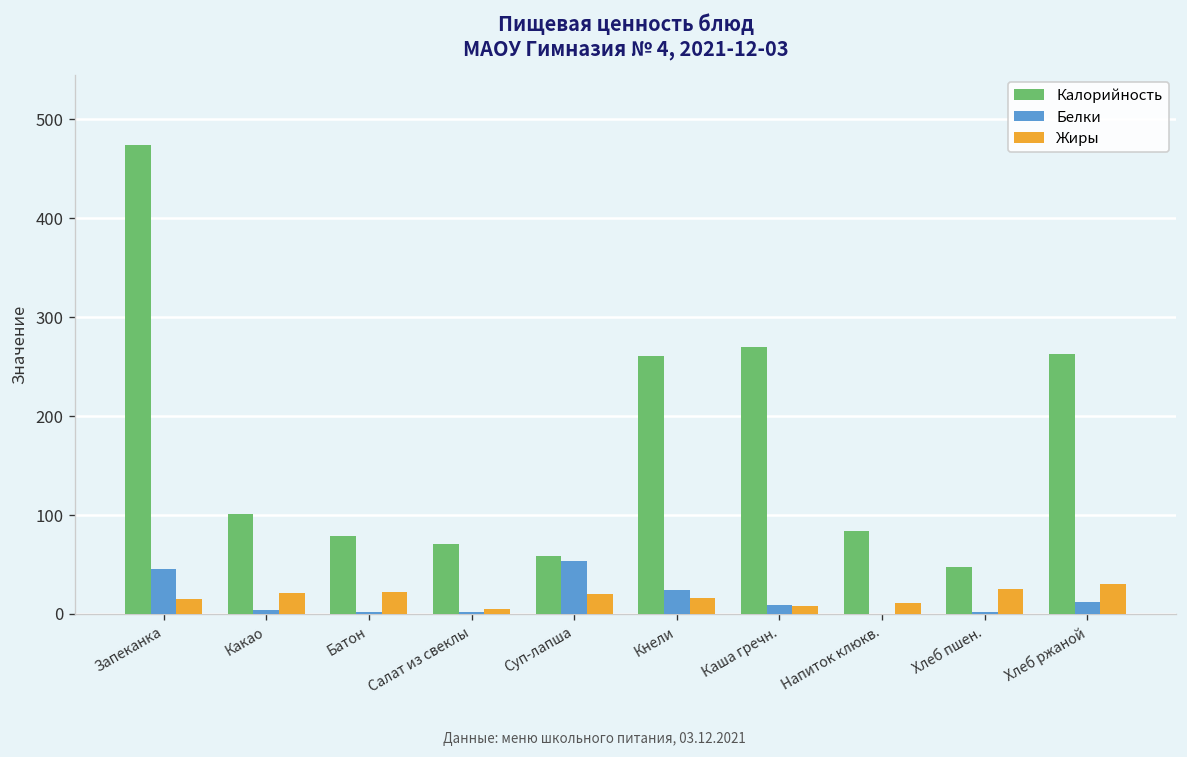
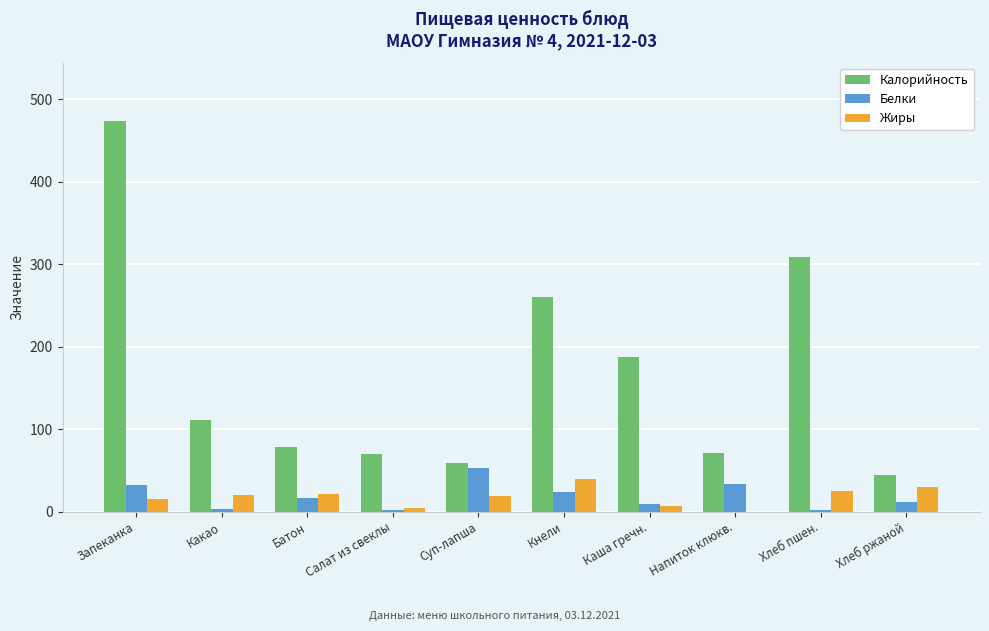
  {
    "Калорийность": {
      "Запеканка": 470,
-     "Какао": 100,
+     "Какао": 110,
      "Батон": 80,
      "Салат из свеклы": 70,
      "Суп-лапша": 60,
      "Кнели": 260,
-     "Каша гречн.": 270,
-     "Напиток клюкв.": 80,
-     "Хлеб пшен.": 50,
-     "Хлеб ржаной": 260
+     "Каша гречн.": 190,
+     "Напиток клюкв.": 70,
+     "Хлеб пшен.": 310,
+     "Хлеб ржаной": 40
    },
    "Белки": {
-     "Запеканка": 50,
+     "Запеканка": 30,
      "Какао": 0,
-     "Батон": 0,
+     "Батон": 20,
      "Суп-лапша": 50,
      "Кнели": 20,
      "Каша гречн.": 10,
-     "Напиток клюкв.": 0,
+     "Напиток клюкв.": 30,
      "Хлеб ржаной": 10
    },
    "Жиры": {
      "Запеканка": 20,
      "Какао": 20,
      "Батон": 20,
      "Салат из свеклы": 0,
      "Суп-лапша": 20,
-     "Кнели": 20,
+     "Кнели": 40,
      "Каша гречн.": 10,
-     "Напиток клюкв.": 10,
+     "Напиток клюкв.": 0,
      "Хлеб пшен.": 30,
      "Хлеб ржаной": 30
    }
  }
